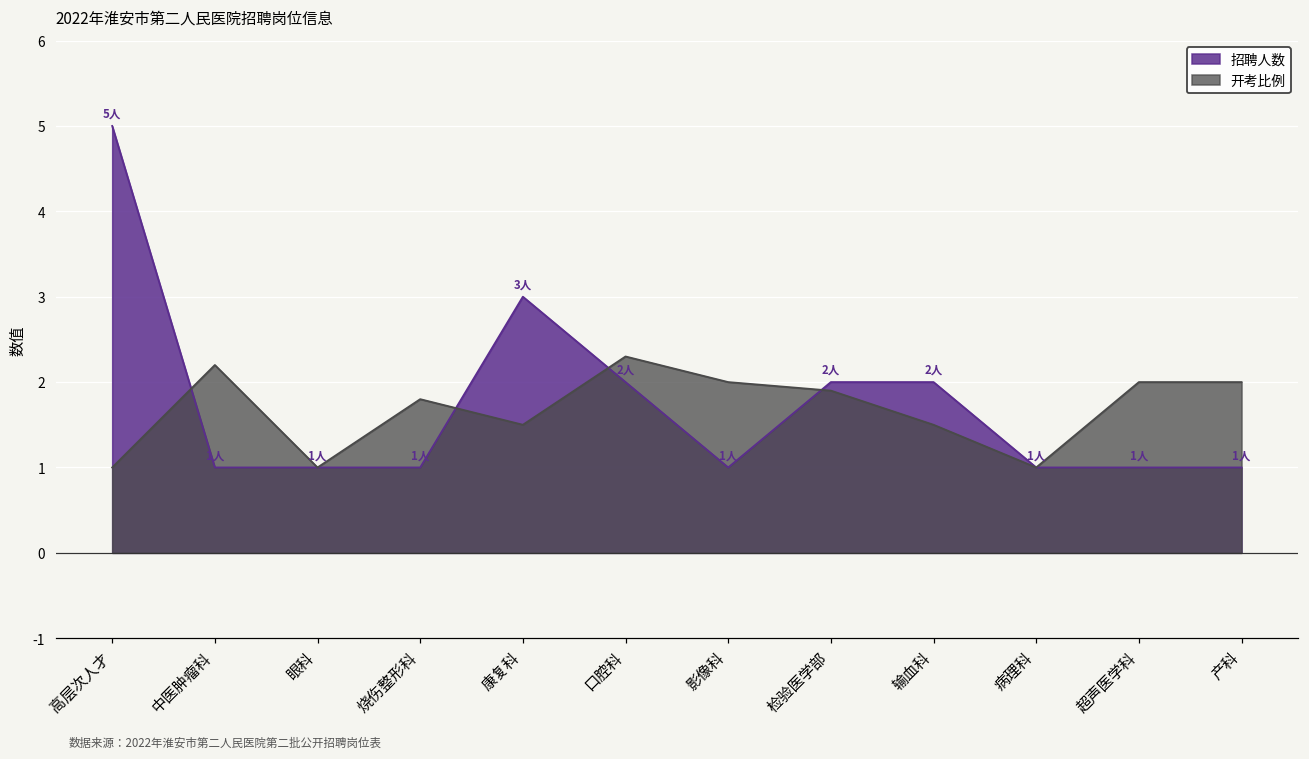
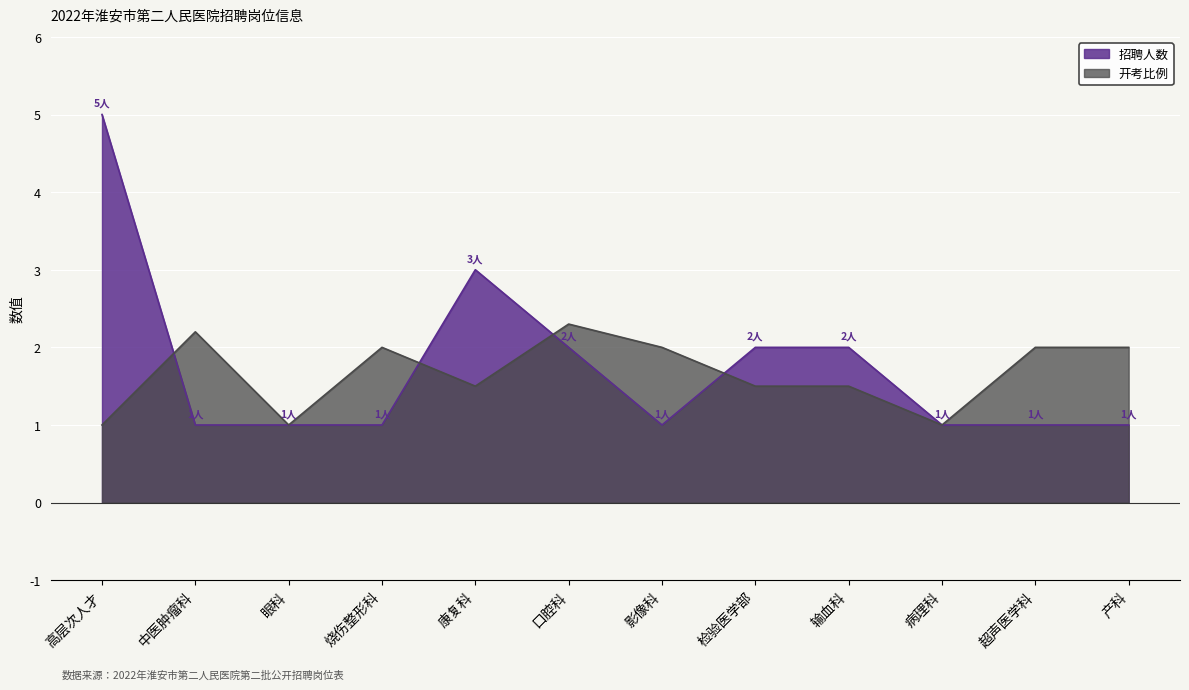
  {
    "招聘人数": {
      "高层次人才": "5人",
      "中医肿瘤科": "1人",
      "烧伤整形科": "1人",
      "康复科": "3人",
      "口腔科": "2人",
      "影像科": "1人",
      "检验医学部": "2人",
      "输血科": "2人",
      "超声医学科": "1人",
      "产科": "1人"
    },
    "开考比例": {
      "高层次人才": "1.0",
      "中医肿瘤科": "2.2",
-     "烧伤整形科": "1.8",
+     "烧伤整形科": "2.0",
      "康复科": "1.5",
      "影像科": "2.0",
-     "检验医学部": "1.9",
+     "检验医学部": "1.5",
      "输血科": "1.5",
      "超声医学科": "2.0",
      "产科": "2.0"
    }
  }
